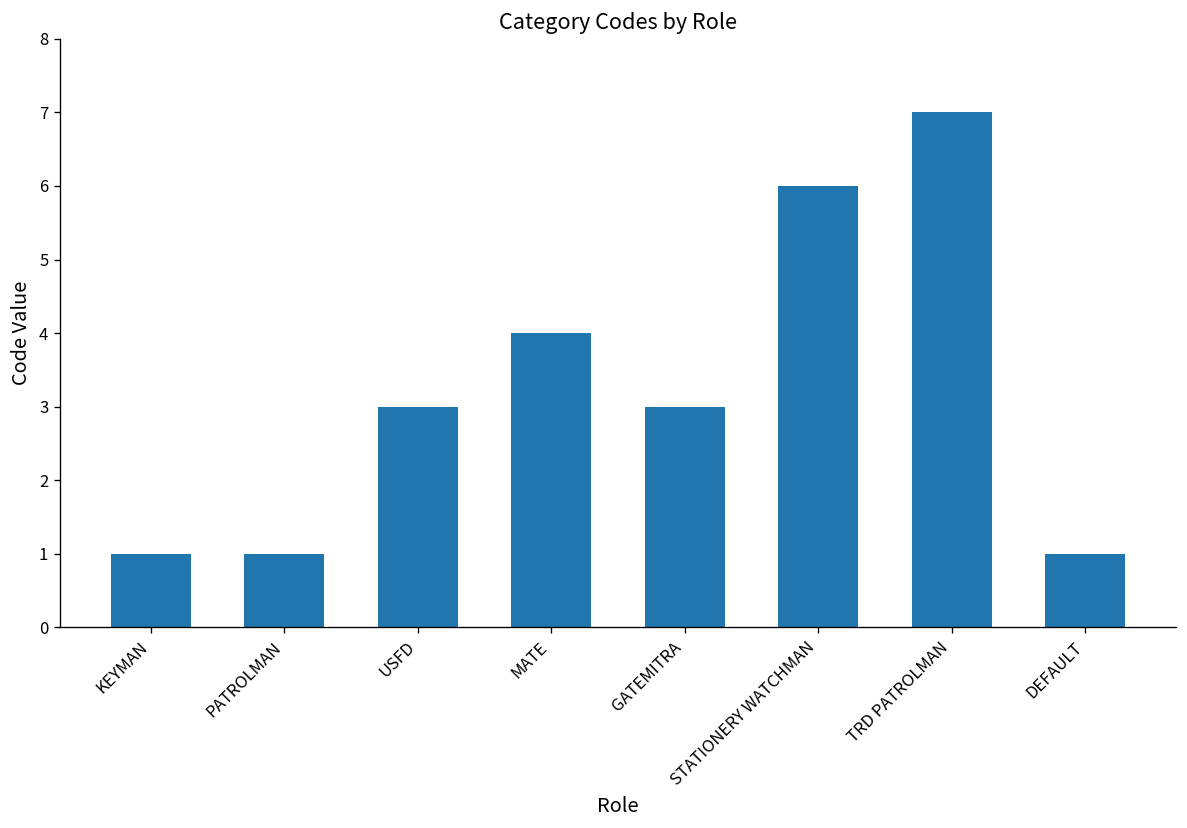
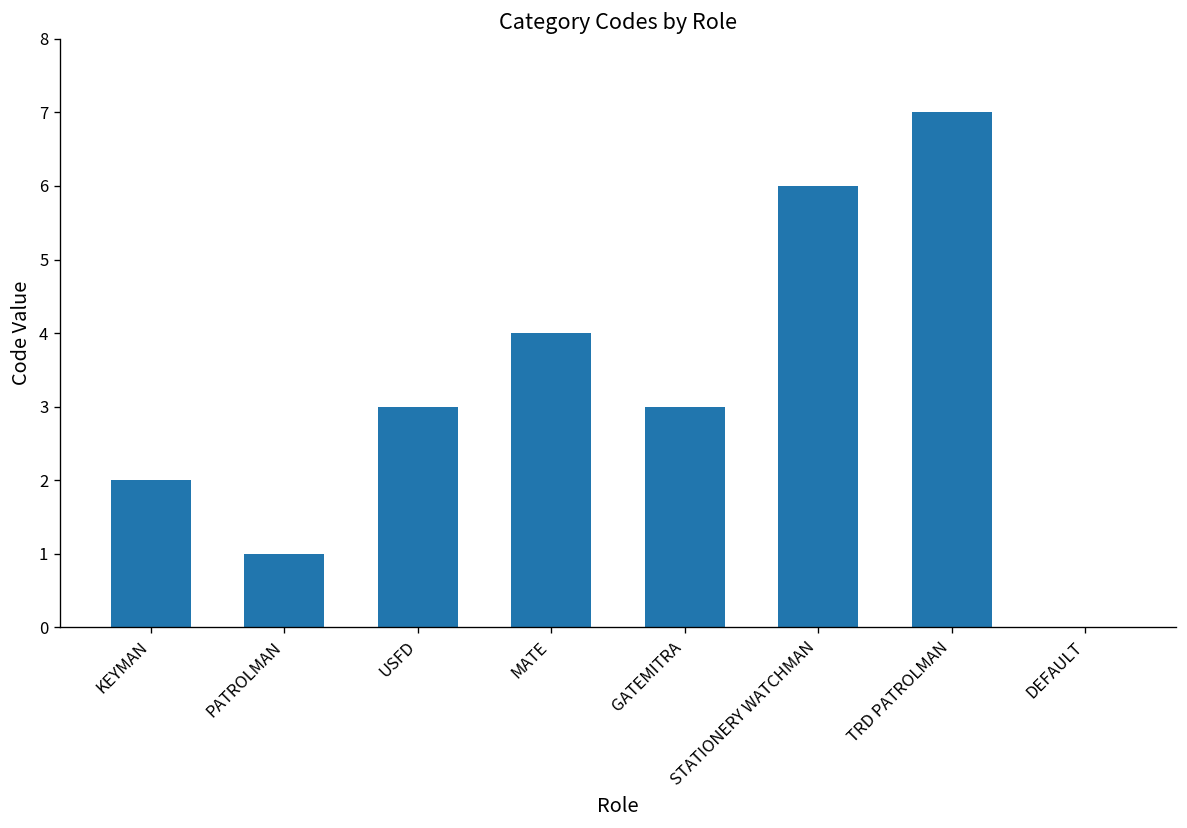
  {
-   "KEYMAN": 1,
+   "KEYMAN": 2,
    "PATROLMAN": 1,
    "USFD": 3,
    "MATE": 4,
    "GATEMITRA": 3,
    "STATIONERY WATCHMAN": 6,
    "TRD PATROLMAN": 7,
-   "DEFAULT": 1
+   "DEFAULT": 0
  }
